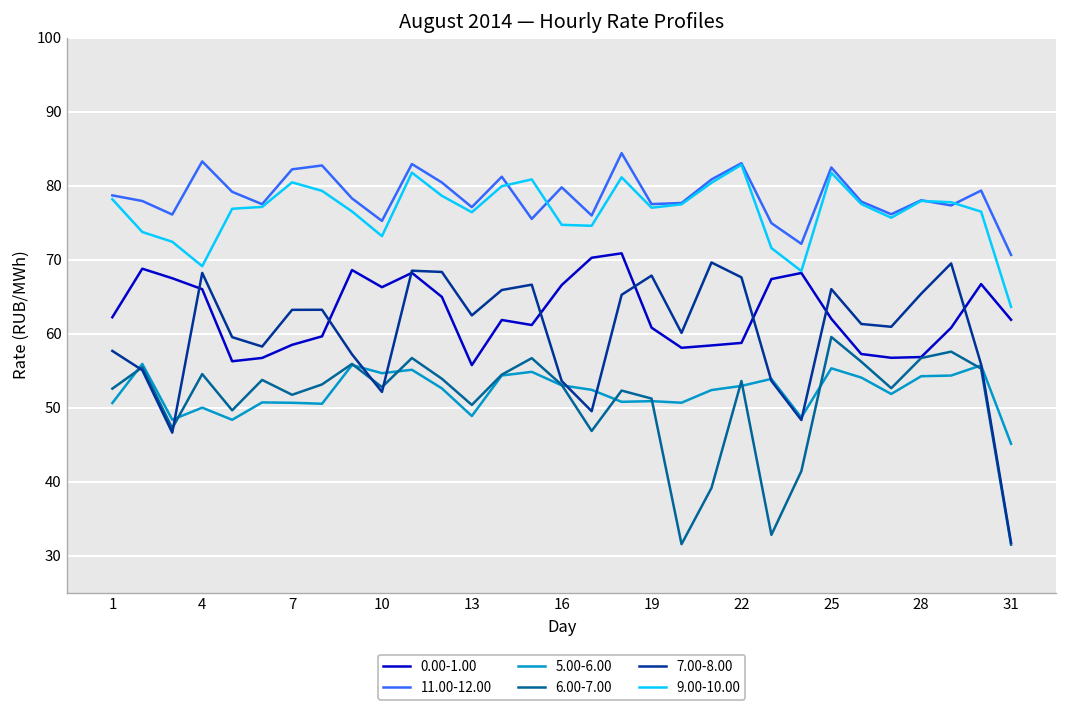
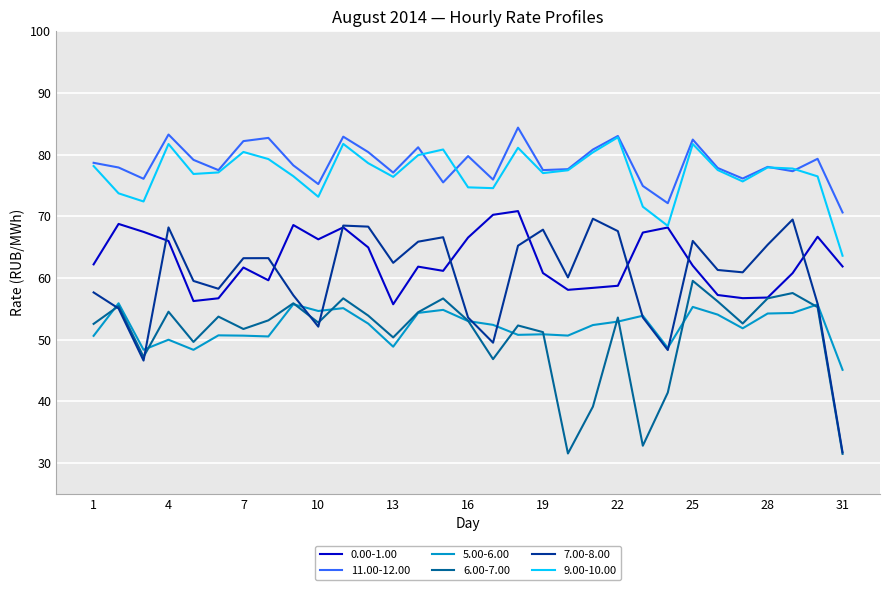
  {
    "0.00-1.00": {
      "1": 62,
      "4": 66,
-     "7": 58,
+     "7": 62,
      "10": 66,
      "13": 56,
      "16": 67,
      "19": 61,
      "22": 59,
      "25": 62,
      "31": 62
    },
    "11.00-12.00": {
      "1": 79,
      "4": 83,
      "7": 82,
      "10": 75,
      "13": 77,
      "16": 80,
      "19": 77,
      "25": 82,
      "31": 71
    },
    "5.00-6.00": {
      "1": 51,
      "4": 50,
      "7": 51,
      "10": 55,
      "13": 49,
      "22": 53,
      "25": 55,
      "28": 54,
      "31": 45
    },
    "9.00-10.00": {
      "1": 78,
-     "4": 69,
+     "4": 82,
      "7": 80,
      "10": 73,
      "13": 76,
      "16": 75,
      "19": 77,
      "25": 82,
      "31": 64
    }
  }
